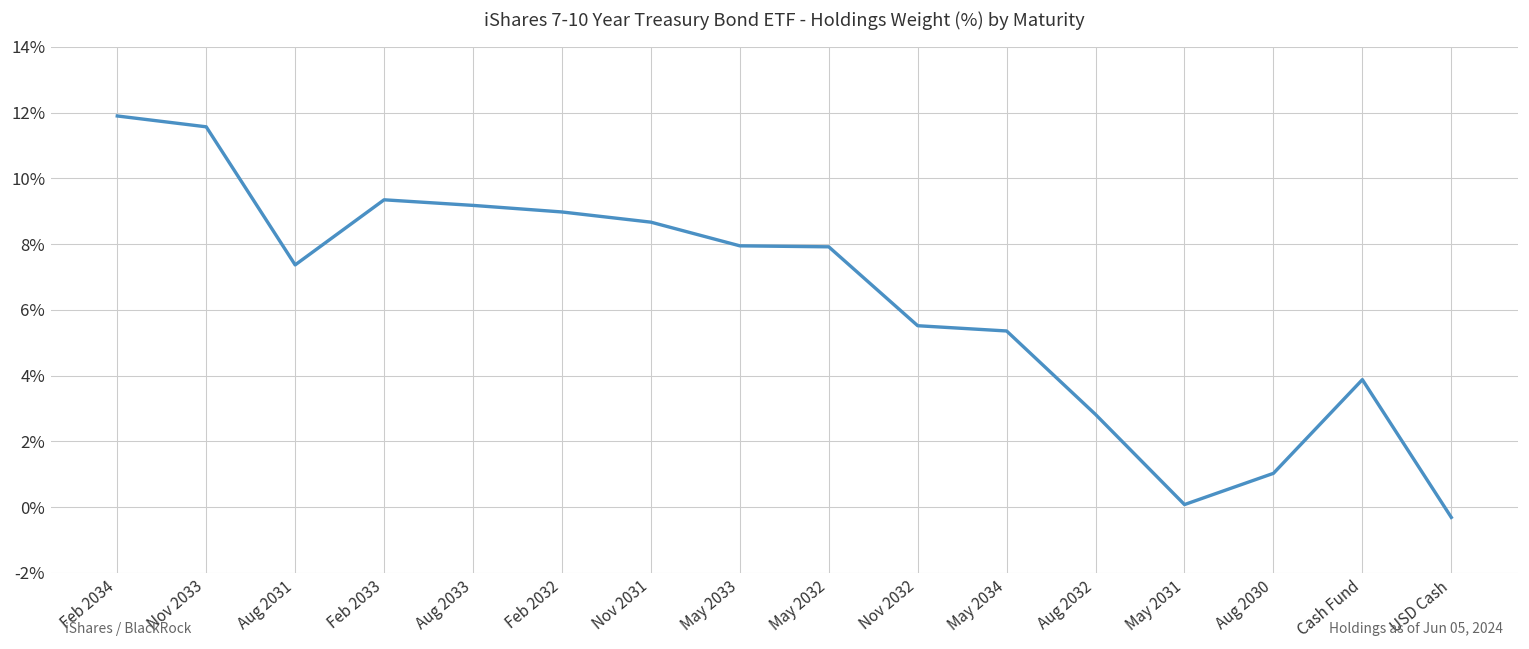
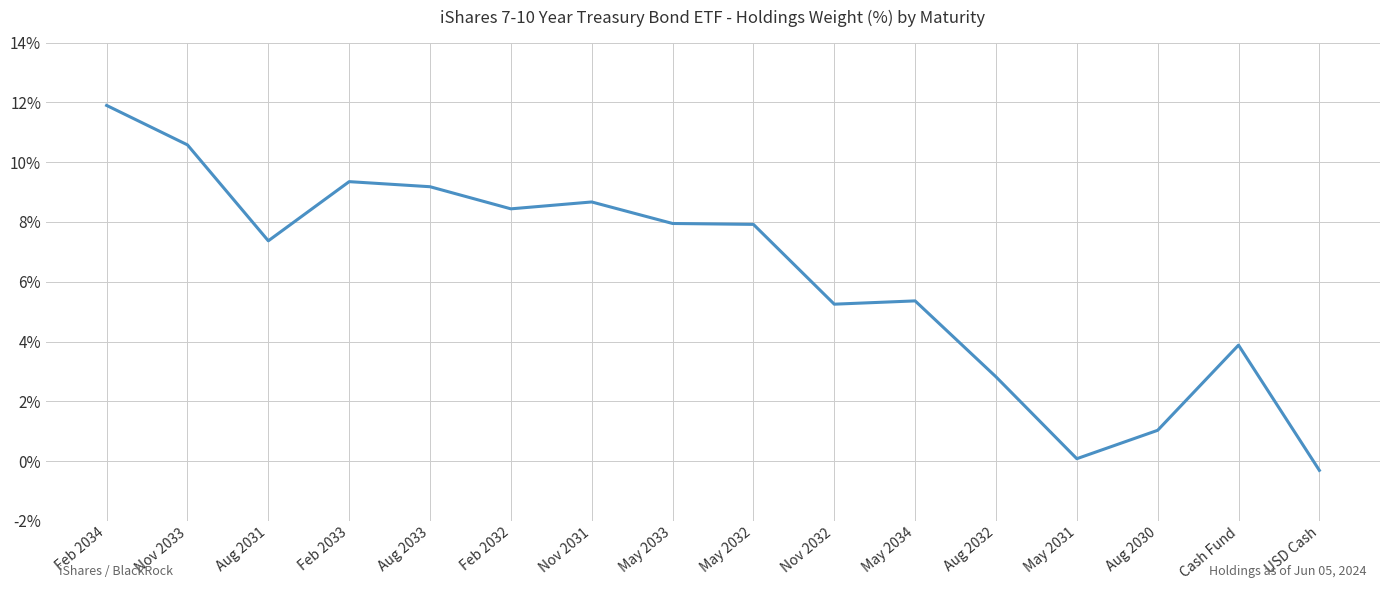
  {
    "Feb 2034": "11.9%",
-   "Nov 2033": "11.6%",
+   "Nov 2033": "10.6%",
    "Aug 2031": "7.4%",
    "Feb 2033": "9.4%",
    "Aug 2033": "9.2%",
-   "Feb 2032": "9.0%",
+   "Feb 2032": "8.4%",
    "Nov 2031": "8.7%",
    "May 2033": "8.0%",
    "May 2032": "7.9%",
-   "Nov 2032": "5.5%",
+   "Nov 2032": "5.3%",
    "May 2034": "5.4%",
    "Aug 2032": "2.8%",
    "May 2031": "0.1%",
    "Aug 2030": "1.0%",
    "Cash Fund": "3.9%",
    "USD Cash": "-0.3%"
  }
